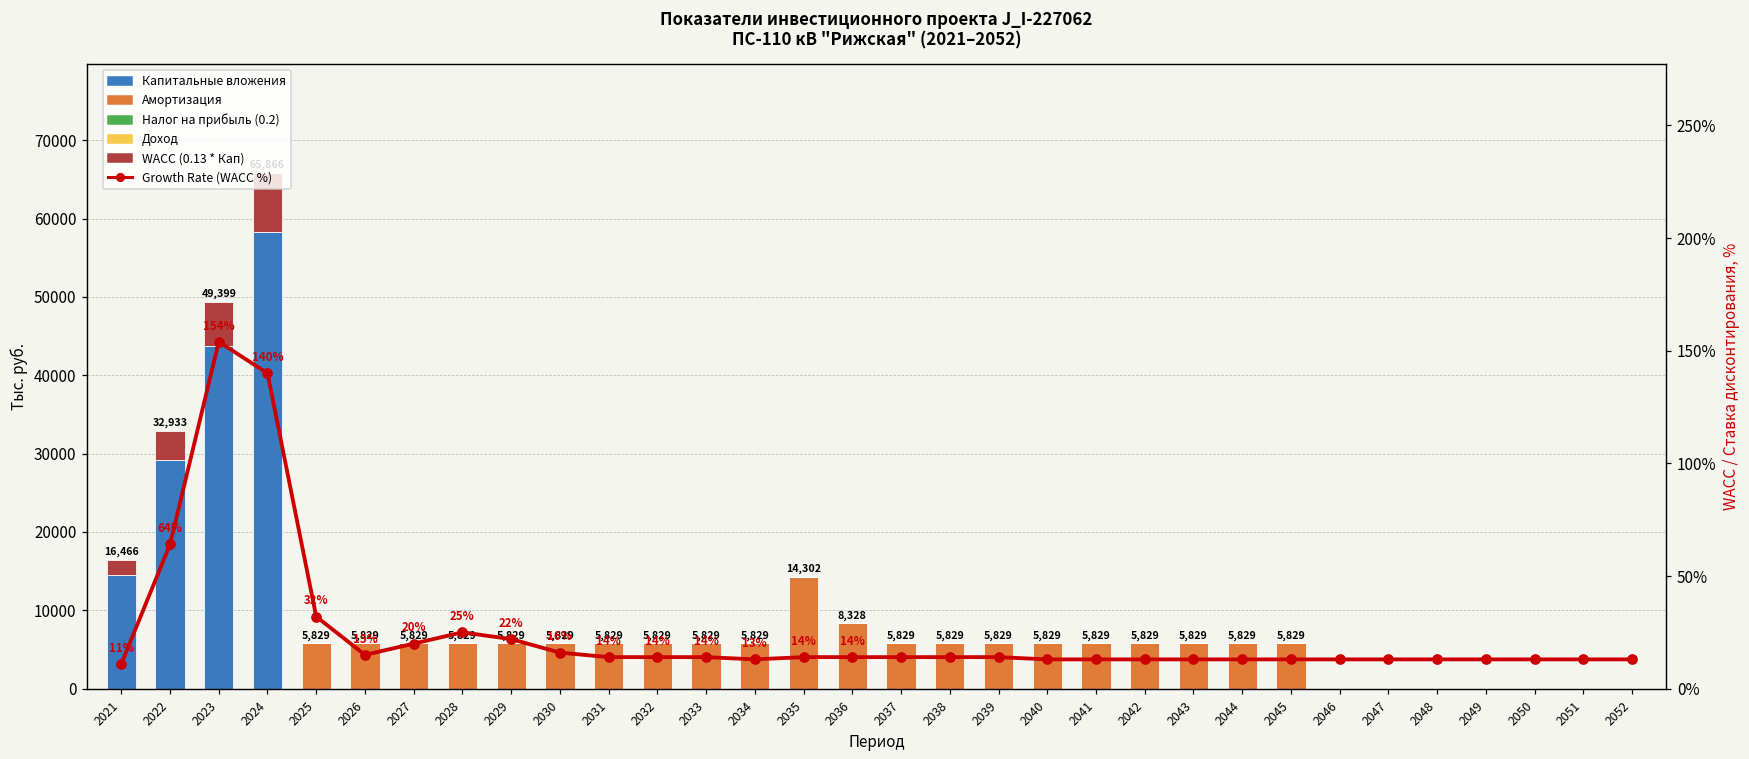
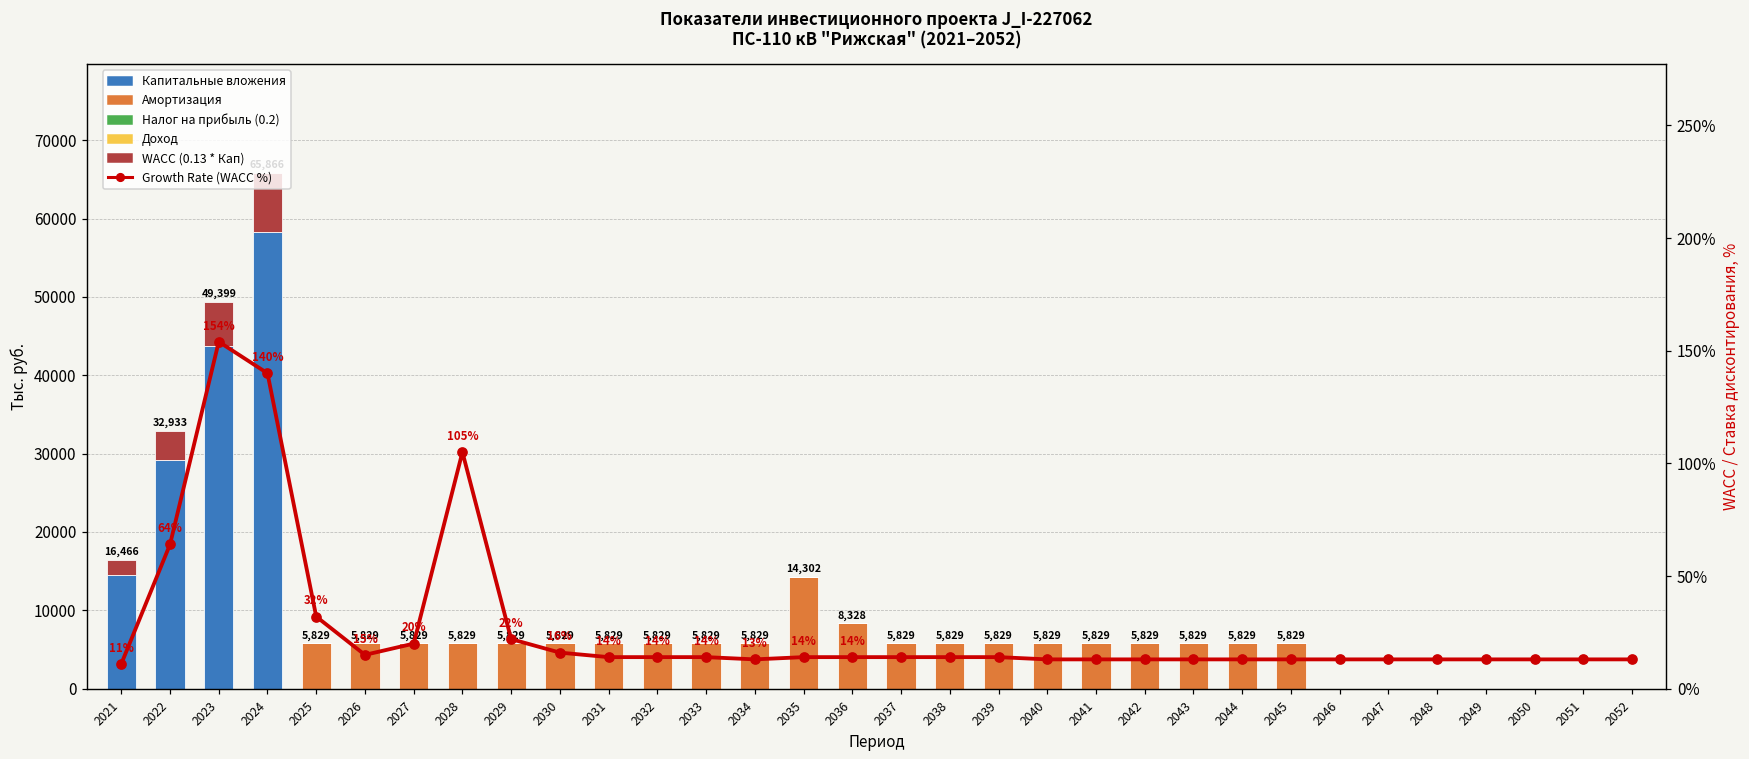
  {
    "Доход": {
      "2025": "5,829",
      "2028": "5,829",
      "2035": "14,302",
      "2036": "8,328",
      "2037": "5,829",
      "2038": "5,829",
      "2039": "5,829",
      "2040": "5,829",
      "2041": "5,829",
      "2042": "5,829",
      "2043": "5,829",
      "2044": "5,829",
      "2045": "5,829"
    },
    "Growth Rate (WACC %)": {
      "2021": "11%",
      "2022": "64%",
      "2023": "154%",
      "2024": "140%",
      "2025": "32%",
-     "2028": "25%",
+     "2028": "105%",
      "2029": "22%",
      "2036": "14%"
    }
  }
